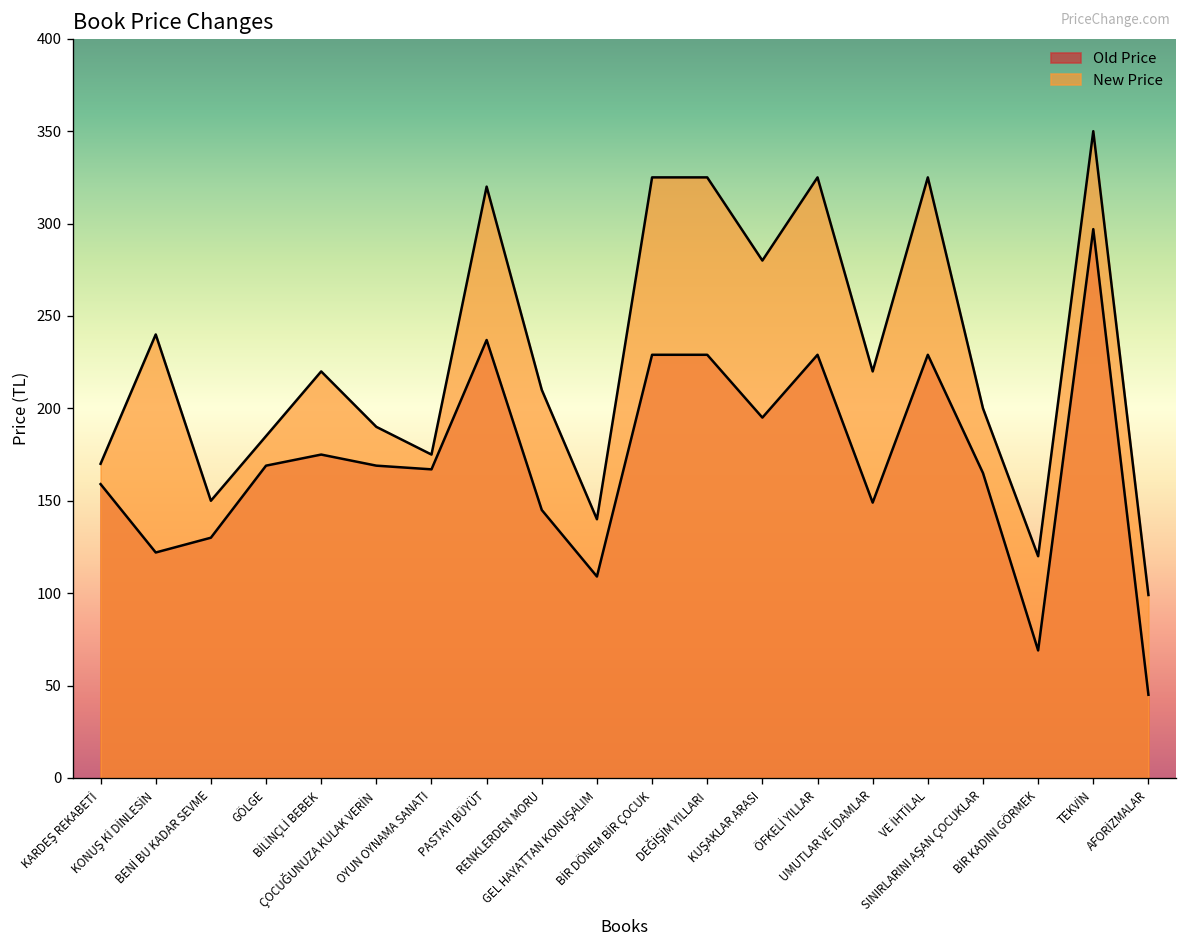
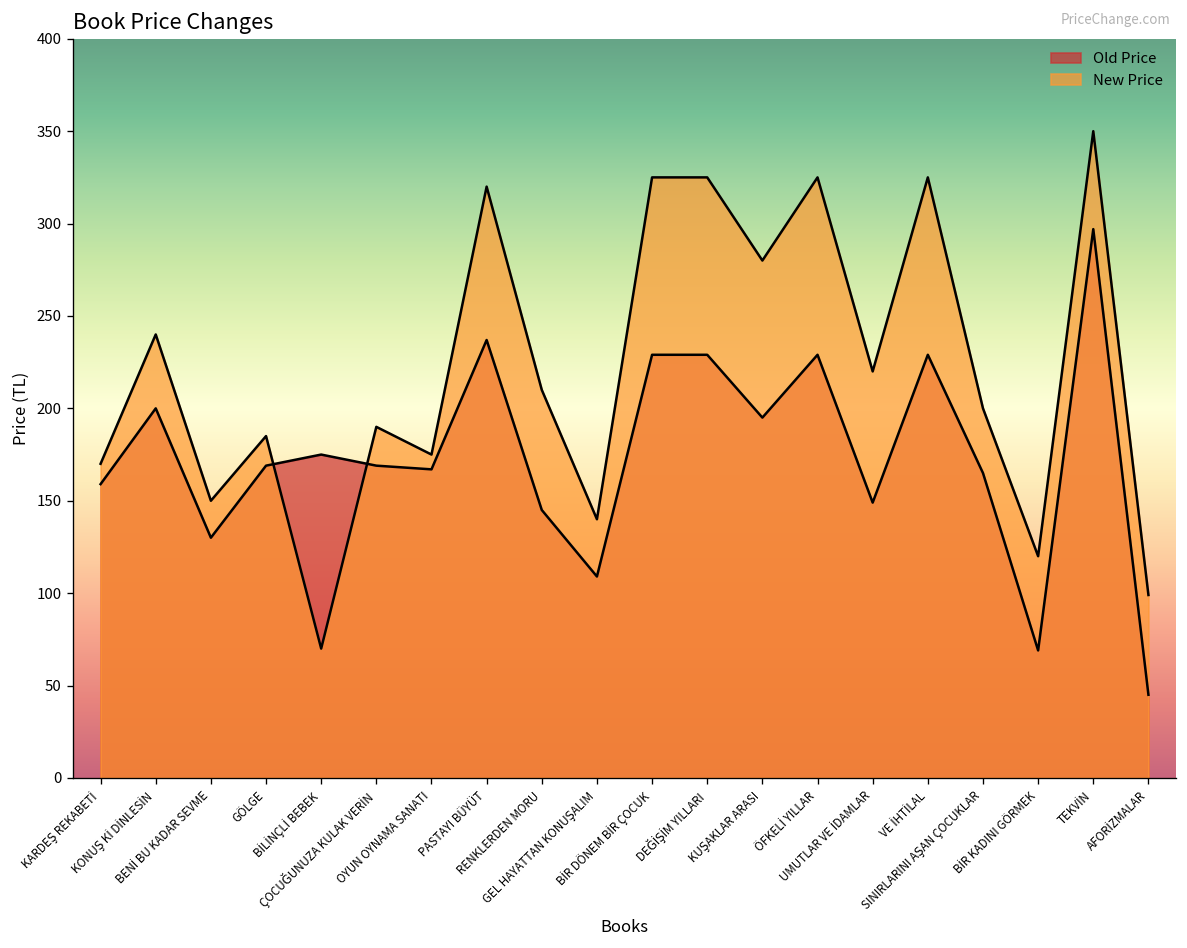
  {
    "Old Price": {
      "KARDEŞ REKABETİ": 159,
-     "KONUŞ Kİ DİNLESİN": 122,
+     "KONUŞ Kİ DİNLESİN": 200,
      "BENİ BU KADAR SEVME": 130,
      "GÖLGE": 169,
      "BİLİNÇLİ BEBEK": 175,
      "ÇOCUĞUNUZA KULAK VERİN": 169,
      "OYUN OYNAMA SANATI": 167,
      "PASTAYI BÜYÜT": 237,
      "RENKLERDEN MORU": 145,
      "GEL HAYATTAN KONUŞALIM": 109,
      "BİR DÖNEM BİR ÇOCUK": 229,
      "DEĞİŞİM YILLARI": 229,
      "KUŞAKLAR ARASI": 195,
      "ÖFKELİ YILLAR": 229,
      "UMUTLAR VE İDAMLAR": 149,
      "VE İHTİLAL": 229,
      "SINIRLARINI AŞAN ÇOCUKLAR": 165,
      "BİR KADINI GÖRMEK": 69,
      "TEKVİN": 297,
      "AFORİZMALAR": 45
    },
    "New Price": {
      "KARDEŞ REKABETİ": 170,
      "KONUŞ Kİ DİNLESİN": 240,
      "BENİ BU KADAR SEVME": 150,
      "GÖLGE": 185,
-     "BİLİNÇLİ BEBEK": 220,
+     "BİLİNÇLİ BEBEK": 70,
      "ÇOCUĞUNUZA KULAK VERİN": 190,
      "OYUN OYNAMA SANATI": 175,
      "PASTAYI BÜYÜT": 320,
      "RENKLERDEN MORU": 210,
      "GEL HAYATTAN KONUŞALIM": 140,
      "BİR DÖNEM BİR ÇOCUK": 325,
      "DEĞİŞİM YILLARI": 325,
      "KUŞAKLAR ARASI": 280,
      "ÖFKELİ YILLAR": 325,
      "UMUTLAR VE İDAMLAR": 220,
      "VE İHTİLAL": 325,
      "SINIRLARINI AŞAN ÇOCUKLAR": 200,
      "BİR KADINI GÖRMEK": 120,
      "TEKVİN": 350,
      "AFORİZMALAR": 99
    }
  }
